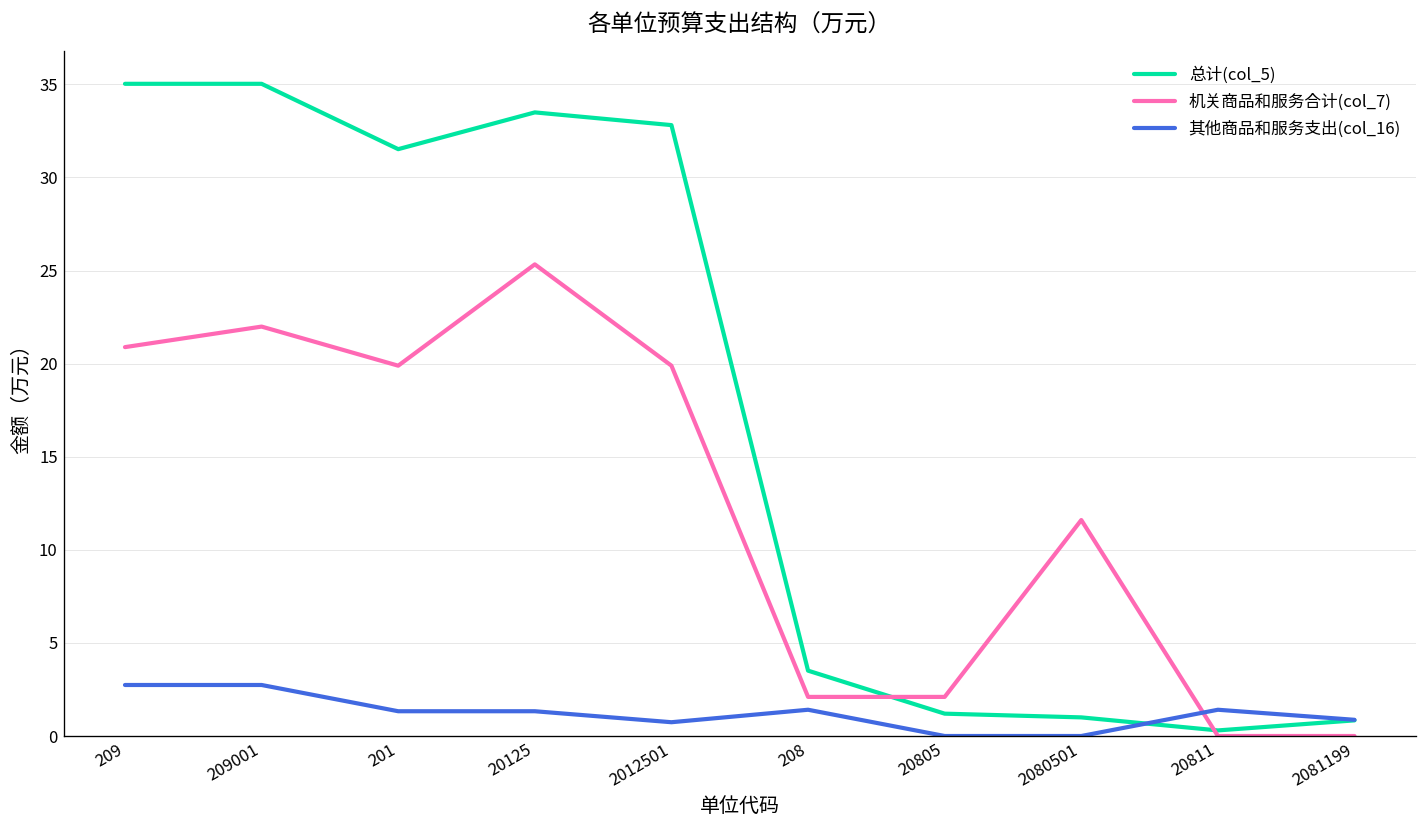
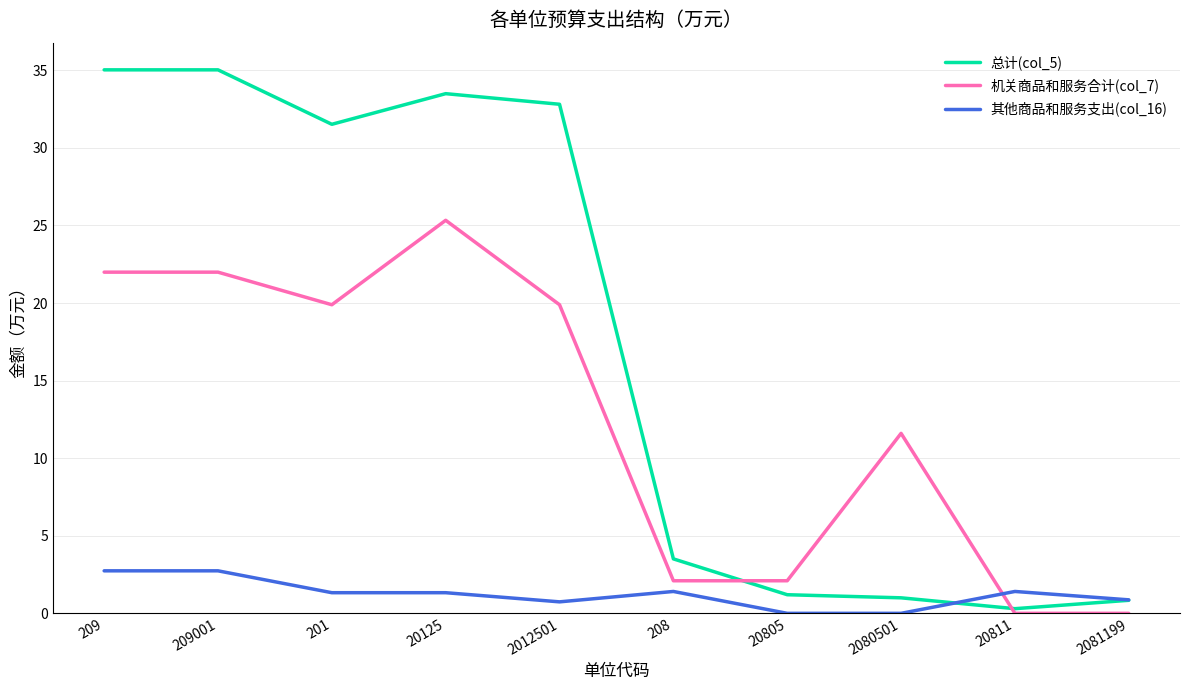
  {
    "总计(col_5)": {
      "209": 35.0,
      "209001": 35.0,
      "201": 31.5,
      "20125": 33.5,
      "2012501": 32.8,
      "208": 3.5,
      "20805": 1.2,
      "2080501": 1.0,
      "20811": 0.3
    },
    "机关商品和服务合计(col_7)": {
-     "209": 20.9,
+     "209": 22.0,
      "209001": 22.0,
      "201": 19.9,
      "20125": 25.3,
      "2012501": 19.9,
      "208": 2.1,
      "20805": 2.1,
      "2080501": 11.6,
      "20811": 0.0,
      "2081199": 0.0
    },
    "其他商品和服务支出(col_16)": {
      "209": 2.7,
      "209001": 2.7,
      "201": 1.3,
      "20125": 1.3,
      "2012501": 0.7,
      "208": 1.4,
      "20805": 0.0,
      "2080501": 0.0,
      "20811": 1.4
    }
  }
